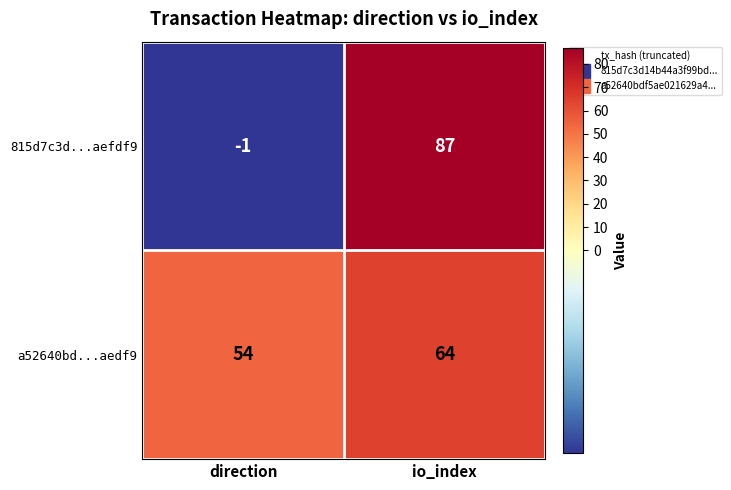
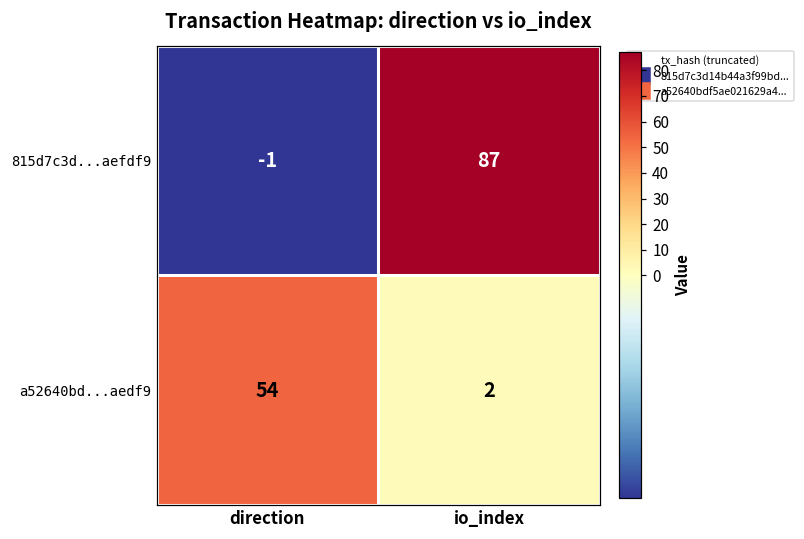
  {
    "815d7c3d...aefdf9": {
      "direction": -1,
      "io_index": 87
    },
    "a52640bd...aedf9": {
      "direction": 54,
-     "io_index": 64
+     "io_index": 2
    }
  }
